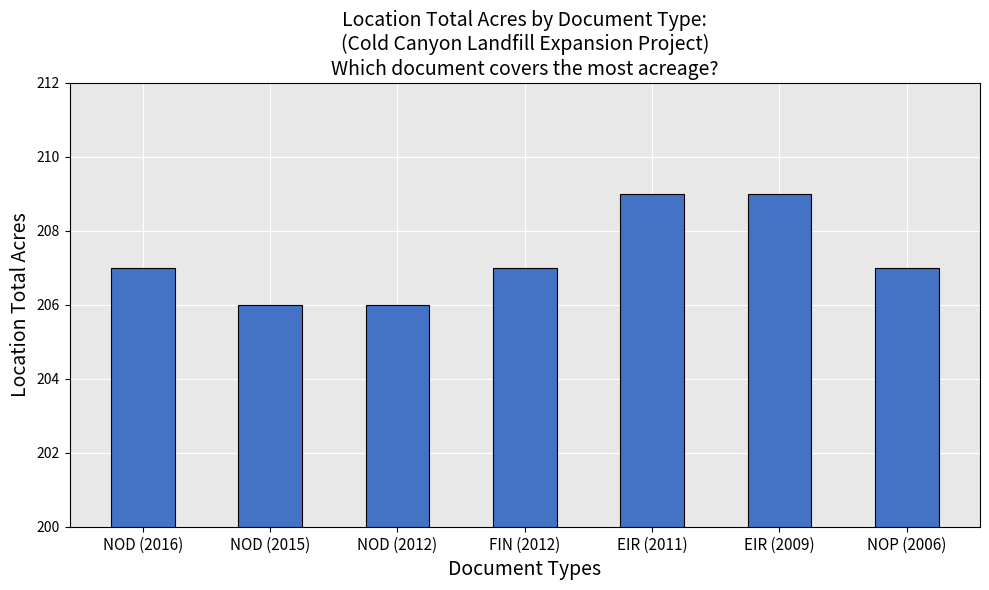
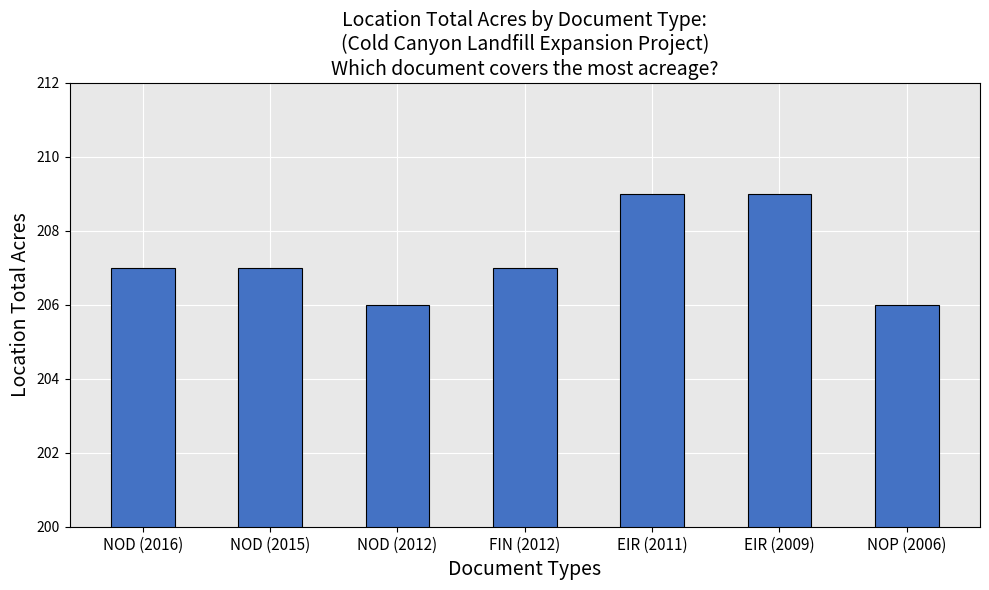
  {
    "NOD (2016)": 207,
-   "NOD (2015)": 206,
+   "NOD (2015)": 207,
    "NOD (2012)": 206,
    "FIN (2012)": 207,
    "EIR (2011)": 209,
    "EIR (2009)": 209,
-   "NOP (2006)": 207
+   "NOP (2006)": 206
  }
